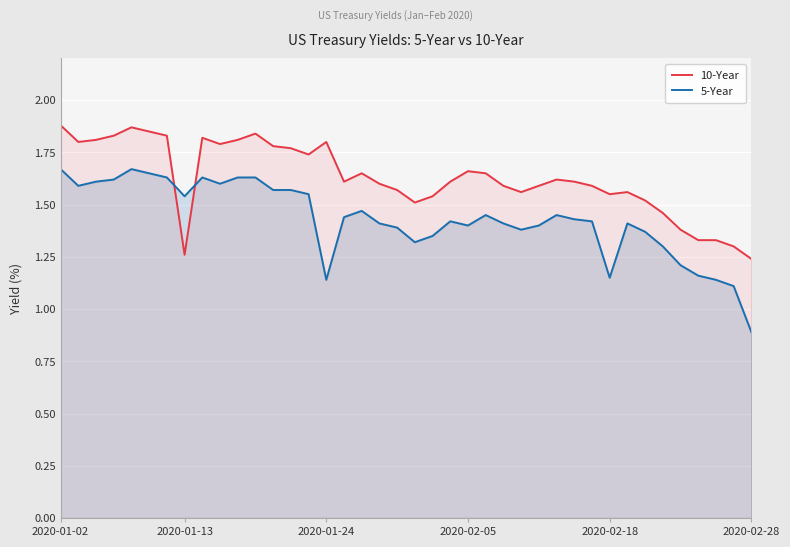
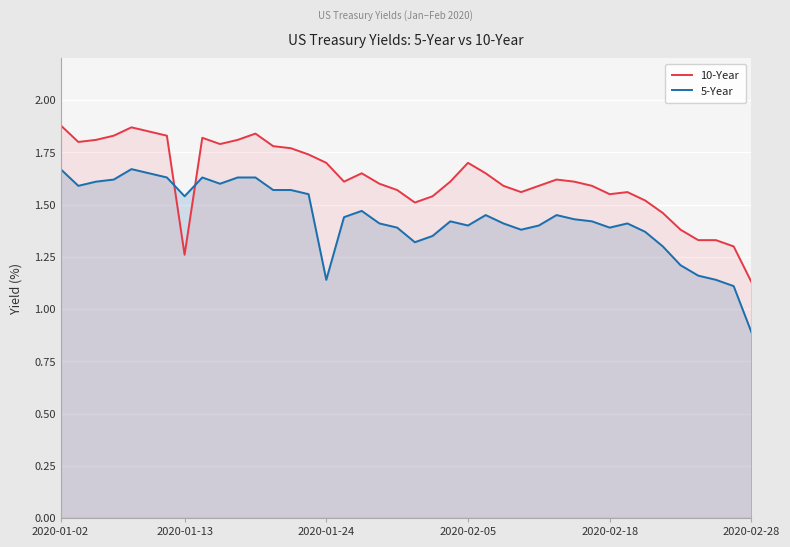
  {
    "10-Year": {
      "2020-01-02": 1.88,
      "2020-01-13": 1.26,
-     "2020-01-24": 1.8,
-     "2020-02-05": 1.66,
+     "2020-01-24": 1.7,
+     "2020-02-05": 1.70,
      "2020-02-18": 1.55,
-     "2020-02-28": 1.24
+     "2020-02-28": 1.13
    },
    "5-Year": {
      "2020-01-02": 1.67,
      "2020-01-13": 1.54,
      "2020-01-24": 1.14,
      "2020-02-05": 1.40,
-     "2020-02-18": 1.15,
+     "2020-02-18": 1.39,
      "2020-02-28": 0.89
    }
  }
